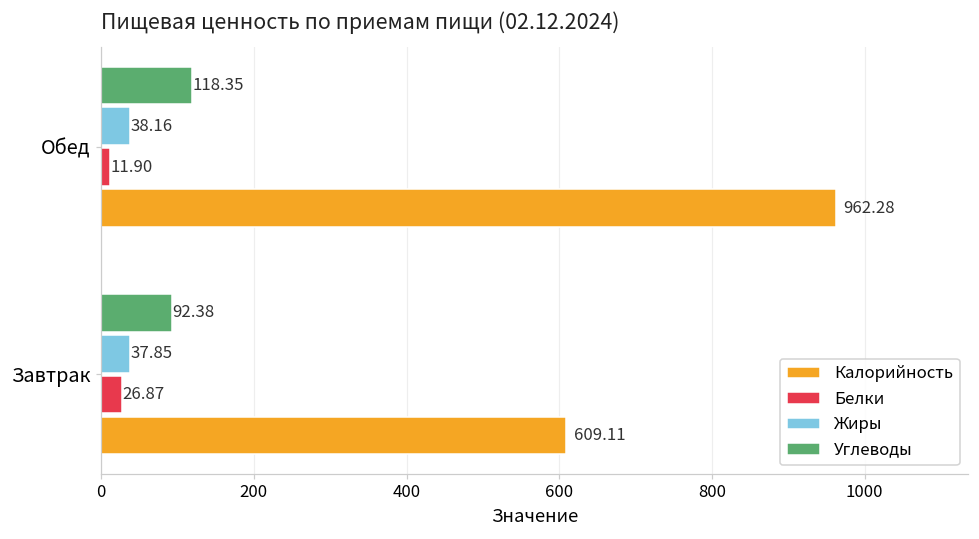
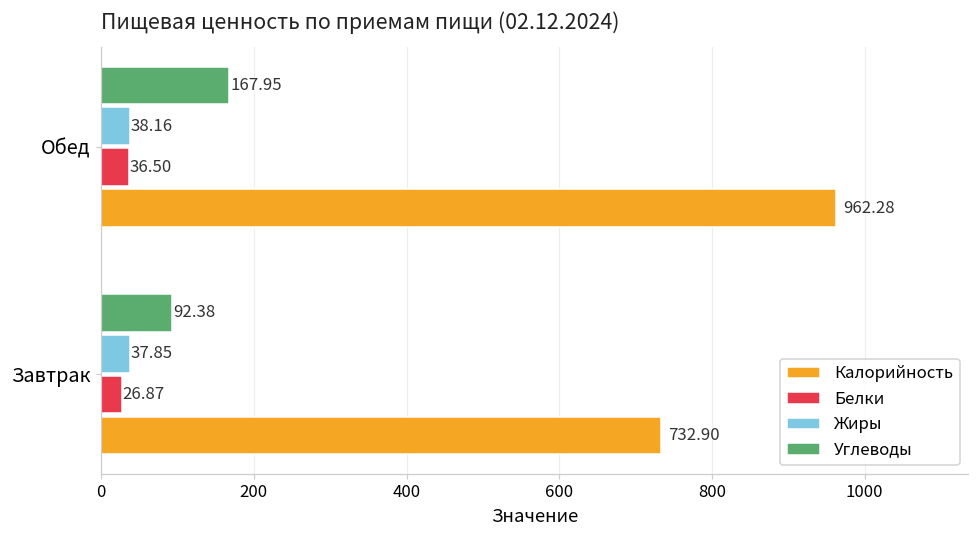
  {
    "Калорийность": {
      "Обед": 962.28,
-     "Завтрак": 609.11
+     "Завтрак": 732.90
    },
    "Белки": {
-     "Обед": 11.90,
+     "Обед": 36.50,
      "Завтрак": 26.87
    },
    "Жиры": {
      "Обед": 38.16,
      "Завтрак": 37.85
    },
    "Углеводы": {
-     "Обед": 118.35,
+     "Обед": 167.95,
      "Завтрак": 92.38
    }
  }
